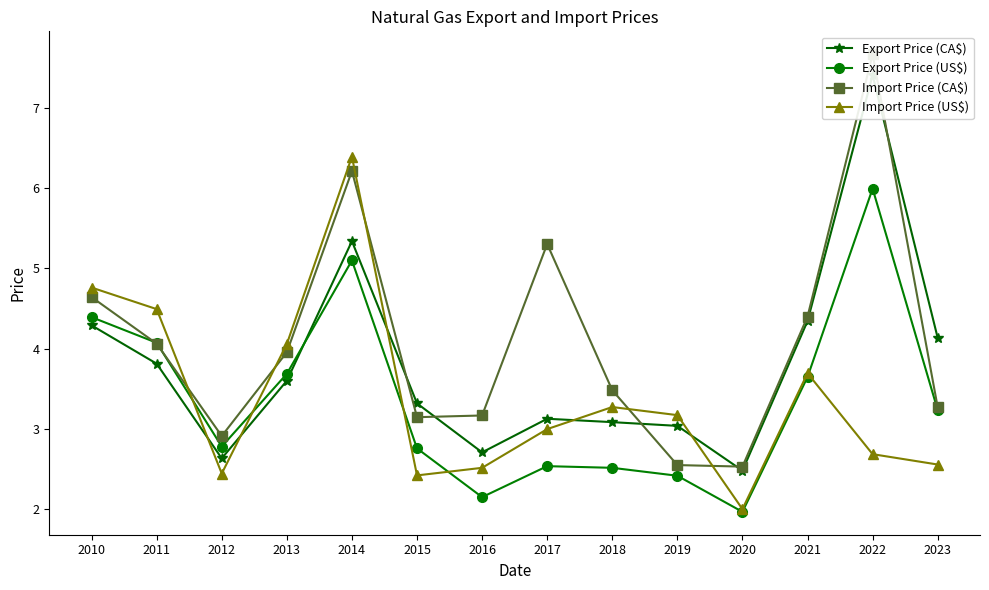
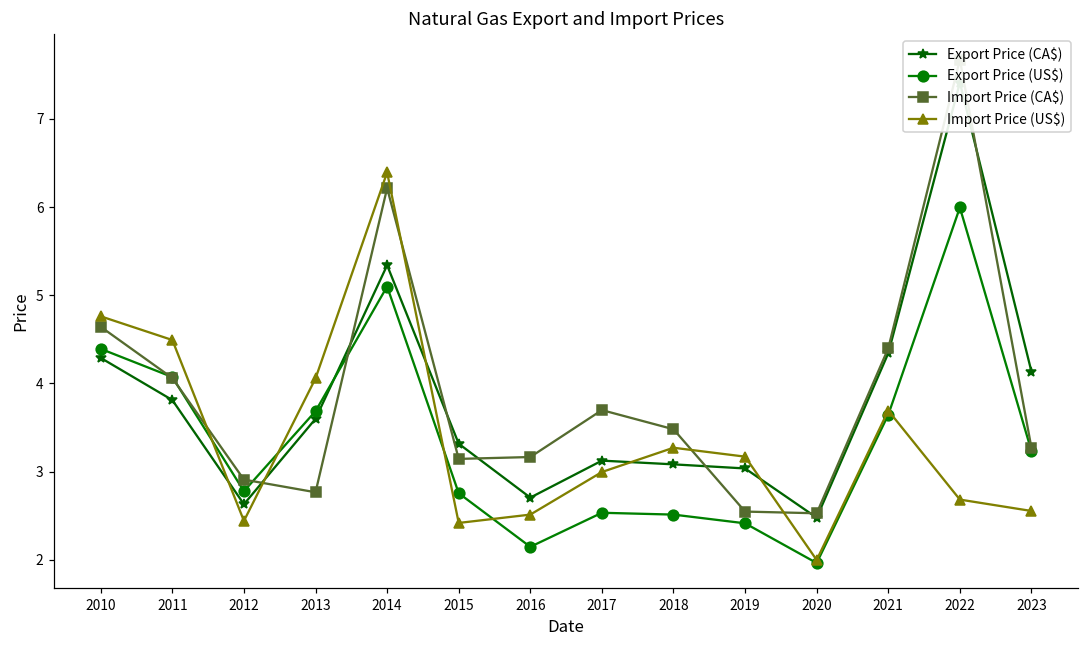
  {
    "Import Price (CA$)": {
      "2010": 4.6,
      "2012": 2.9,
-     "2013": 4.0,
+     "2013": 2.8,
      "2014": 6.2,
      "2015": 3.1,
      "2016": 3.2,
-     "2017": 5.3,
+     "2017": 3.7,
      "2018": 3.5,
      "2019": 2.5,
      "2020": 2.5,
      "2021": 4.4,
      "2023": 3.3
    },
    "Import Price (US$)": {
      "2010": 4.8,
      "2011": 4.5,
      "2012": 2.4,
      "2013": 4.1,
      "2014": 6.4,
      "2015": 2.4,
      "2016": 2.5,
      "2017": 3.0,
      "2018": 3.3,
      "2019": 3.2,
      "2020": 2.0,
      "2021": 3.7,
      "2022": 2.7,
      "2023": 2.6
    }
  }
